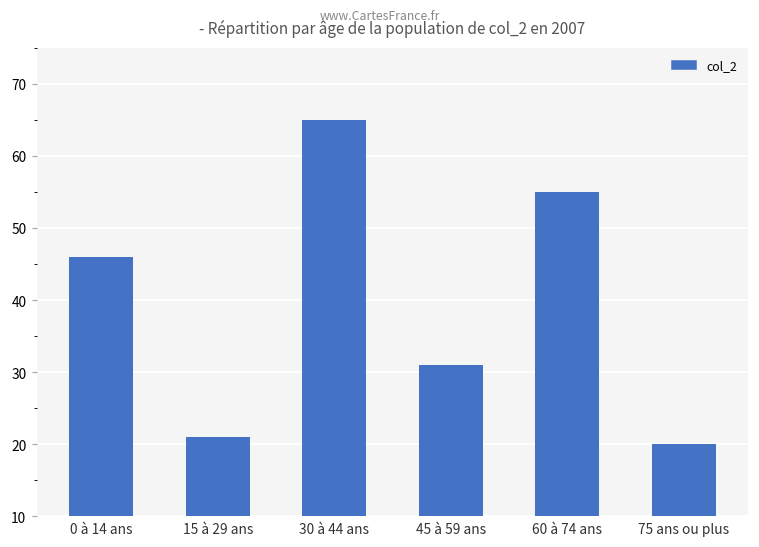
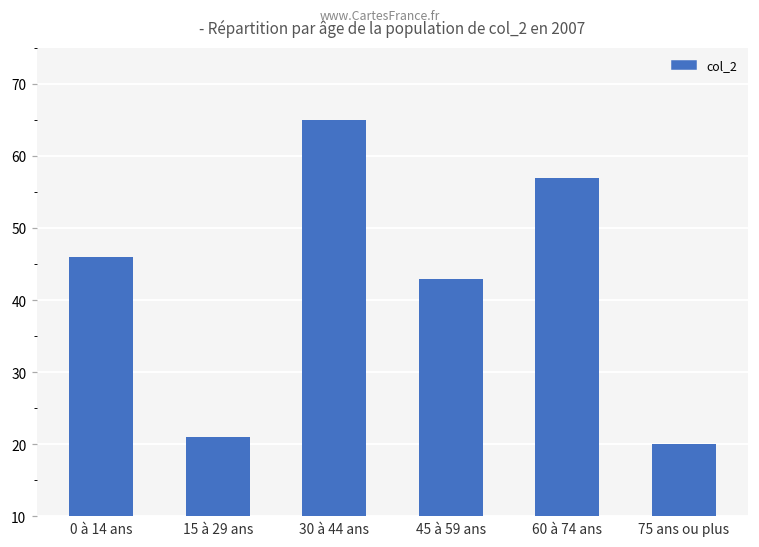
  {
    "0 à 14 ans": 46,
    "15 à 29 ans": 21,
    "30 à 44 ans": 65,
-   "45 à 59 ans": 31,
-   "60 à 74 ans": 55,
+   "45 à 59 ans": 43,
+   "60 à 74 ans": 57,
    "75 ans ou plus": 20
  }
